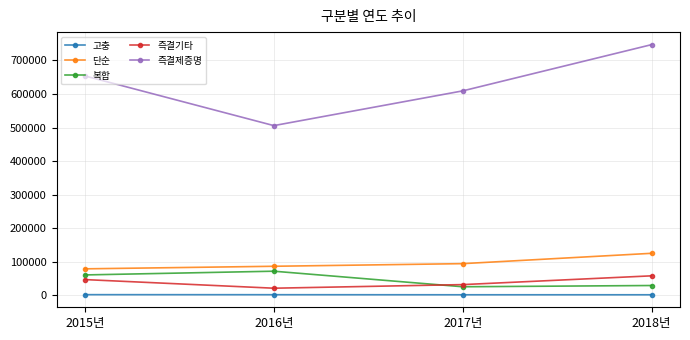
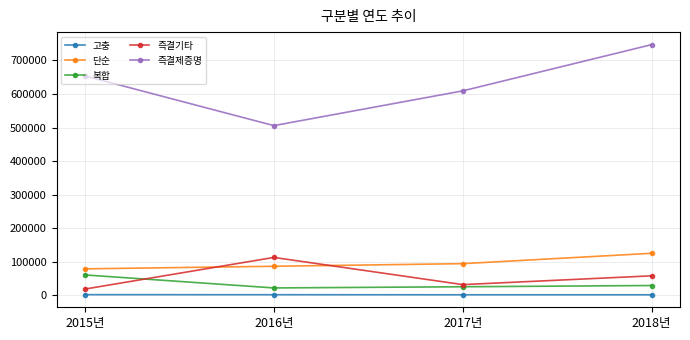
  {
    "고충": {
      "2015년": 0,
      "2016년": 0,
      "2017년": 0,
      "2018년": 0
    },
    "단순": {
      "2015년": 80000,
      "2016년": 90000,
      "2017년": 90000,
      "2018년": 120000
    },
    "복합": {
      "2015년": 60000,
-     "2016년": 70000,
+     "2016년": 20000,
      "2018년": 30000
    },
    "즉결기타": {
-     "2015년": 50000,
-     "2016년": 20000,
+     "2015년": 20000,
+     "2016년": 110000,
      "2018년": 60000
    },
    "즉결제증명": {
      "2016년": 510000,
      "2017년": 610000,
      "2018년": 750000
    }
  }
